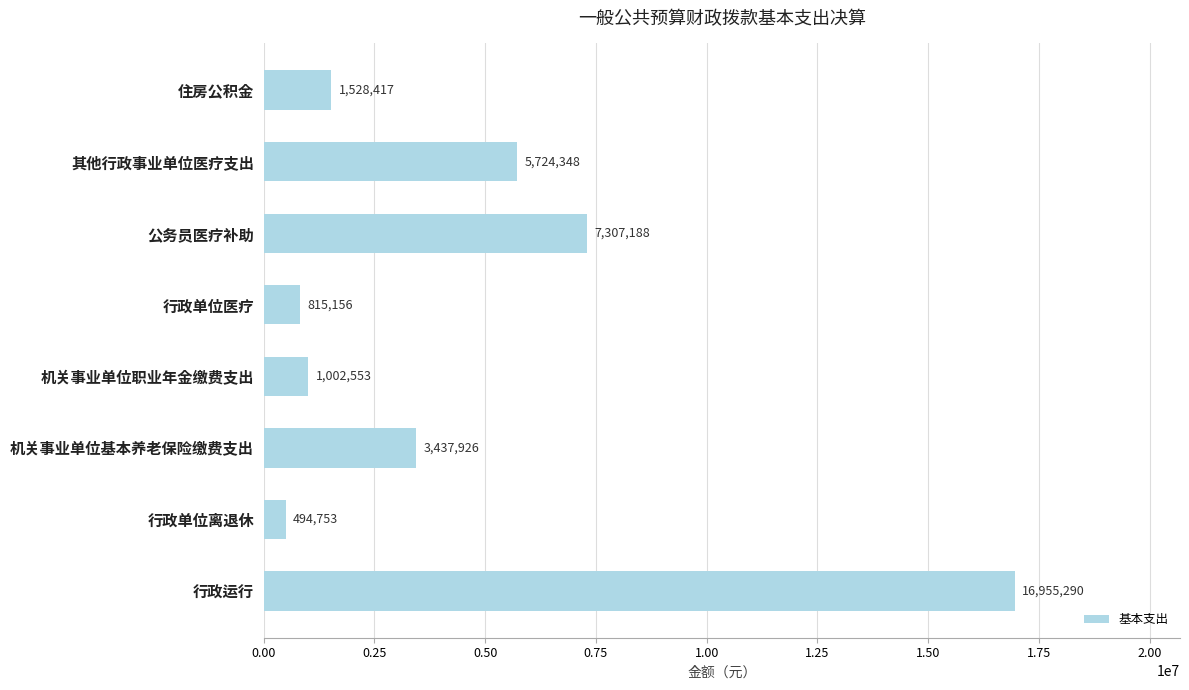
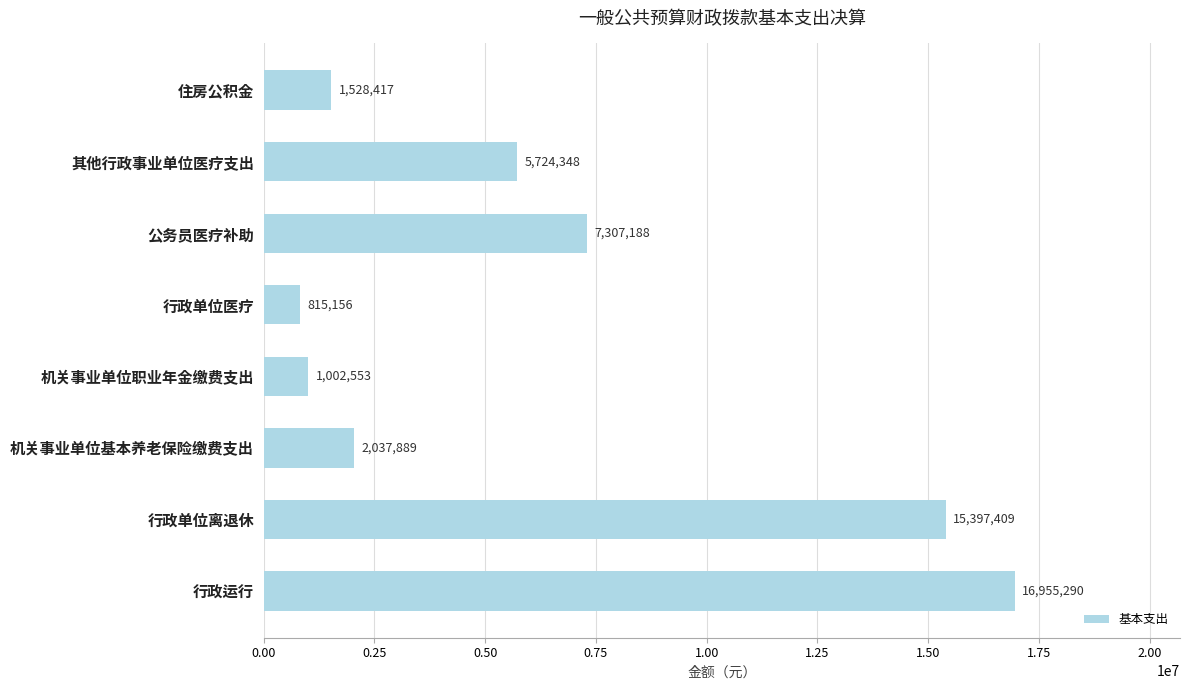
  {
    "住房公积金": "1,528,417",
    "其他行政事业单位医疗支出": "5,724,348",
    "公务员医疗补助": "7,307,188",
    "行政单位医疗": "815,156",
    "机关事业单位职业年金缴费支出": "1,002,553",
-   "机关事业单位基本养老保险缴费支出": "3,437,926",
-   "行政单位离退休": "494,753",
+   "机关事业单位基本养老保险缴费支出": "2,037,889",
+   "行政单位离退休": "15,397,409",
    "行政运行": "16,955,290"
  }
